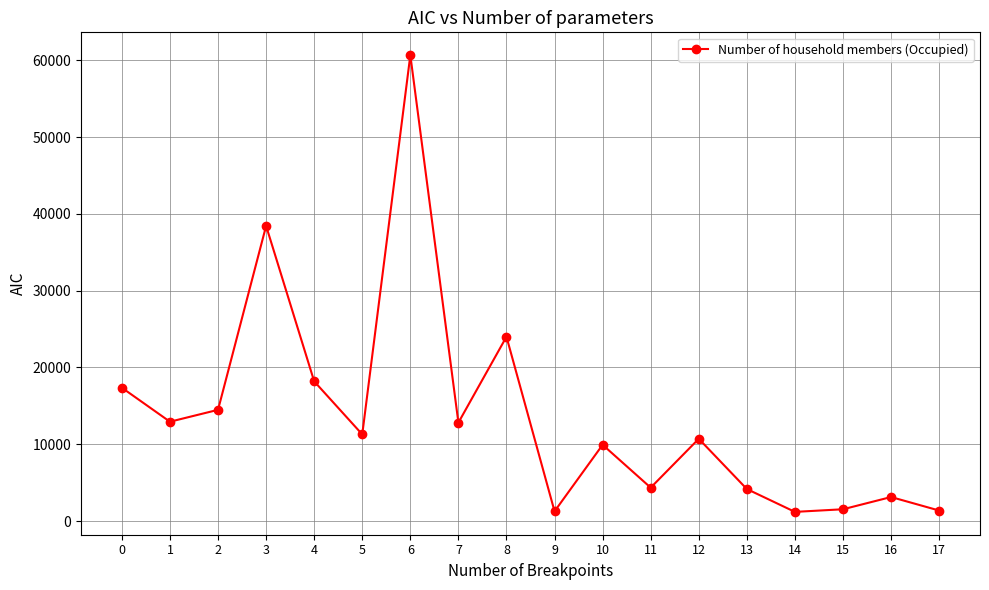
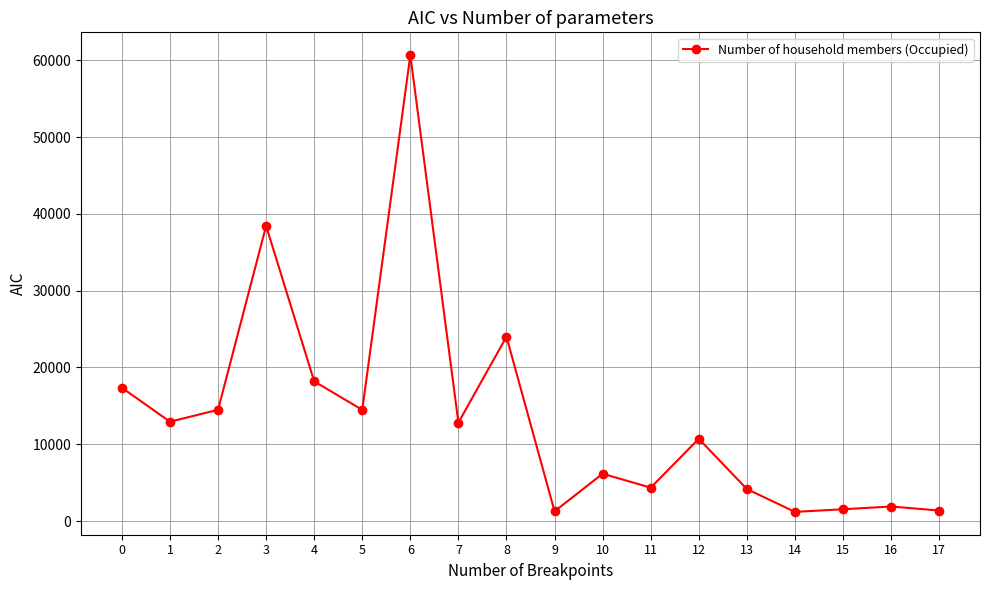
  {
    "0": 17000,
    "1": 13000,
    "2": 14000,
    "3": 38000,
    "4": 18000,
-   "5": 11000,
+   "5": 14000,
    "6": 61000,
    "7": 13000,
    "8": 24000,
    "9": 1000,
-   "10": 10000,
+   "10": 6000,
    "11": 4000,
    "12": 11000,
    "13": 4000,
    "14": 1000,
    "15": 2000,
-   "16": 3000,
+   "16": 2000,
    "17": 1000
  }
